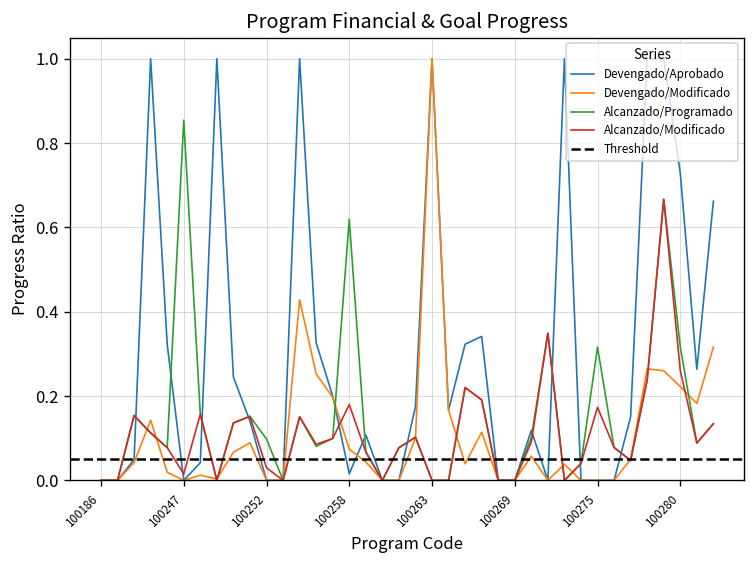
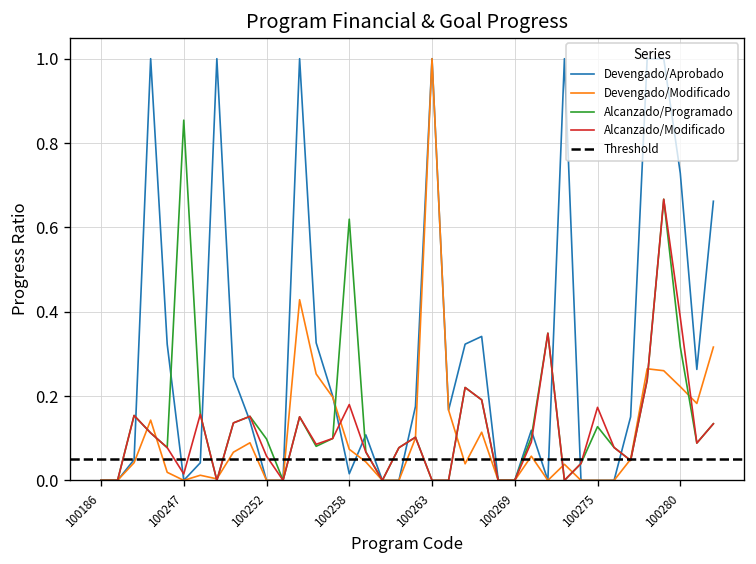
  {
    "Devengado/Aprobado": {
      "100258": 0.02,
      "100280": 0.73
    },
    "Devengado/Modificado": {
      "100258": 0.07,
      "100280": 0.22
    },
    "Alcanzado/Programado": {
      "100247": 0.85,
      "100252": 0.10,
      "100258": 0.62,
-     "100275": 0.32,
+     "100275": 0.13,
      "100280": 0.32
    },
    "Alcanzado/Modificado": {
      "100247": 0.02,
-     "100252": 0.03,
+     "100252": 0.06,
      "100258": 0.18,
      "100275": 0.17,
-     "100280": 0.26
+     "100280": 0.39
    }
  }
